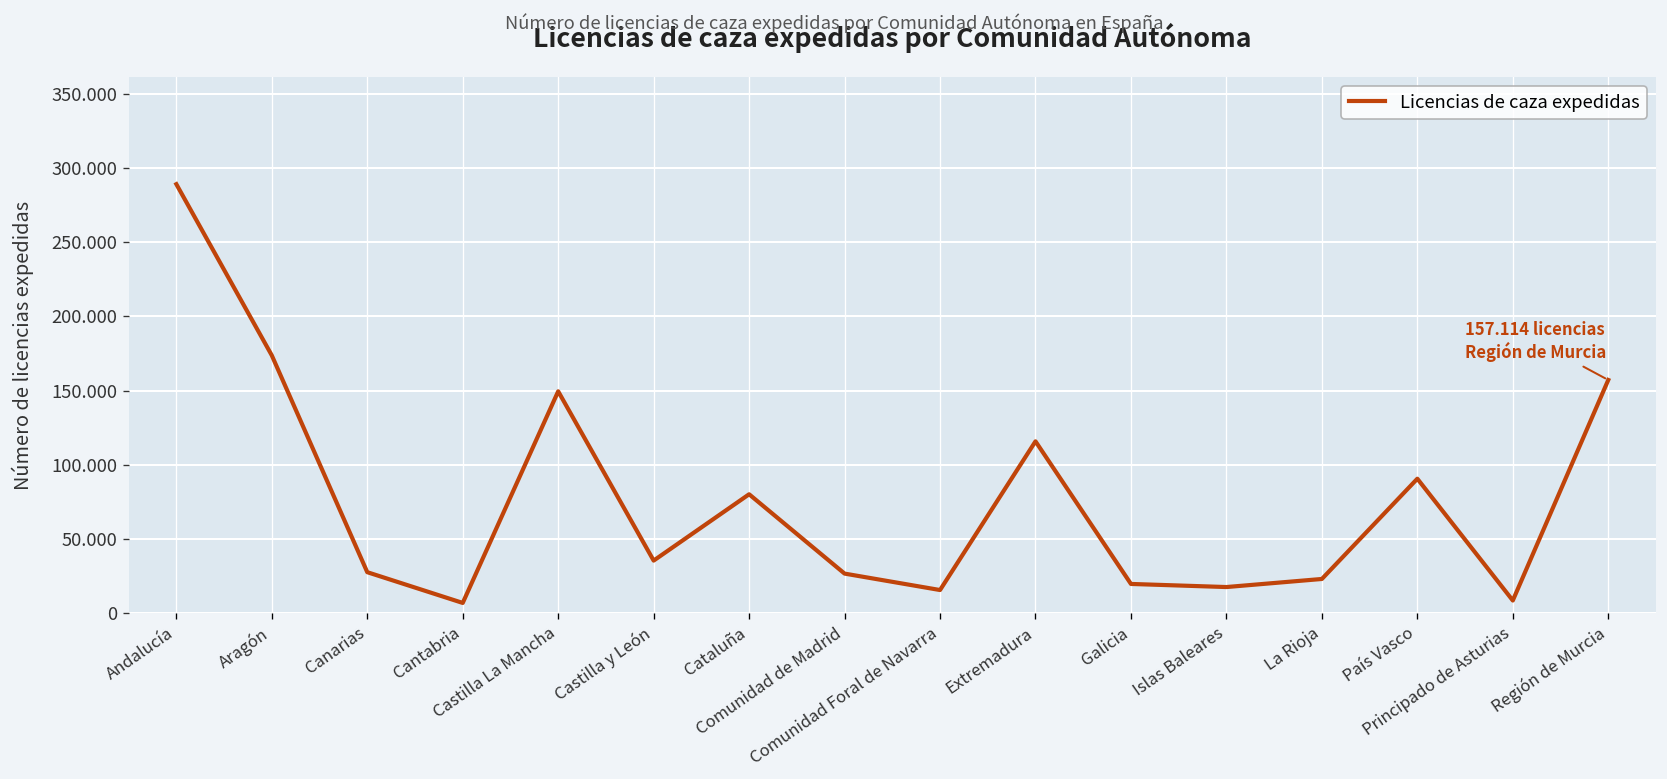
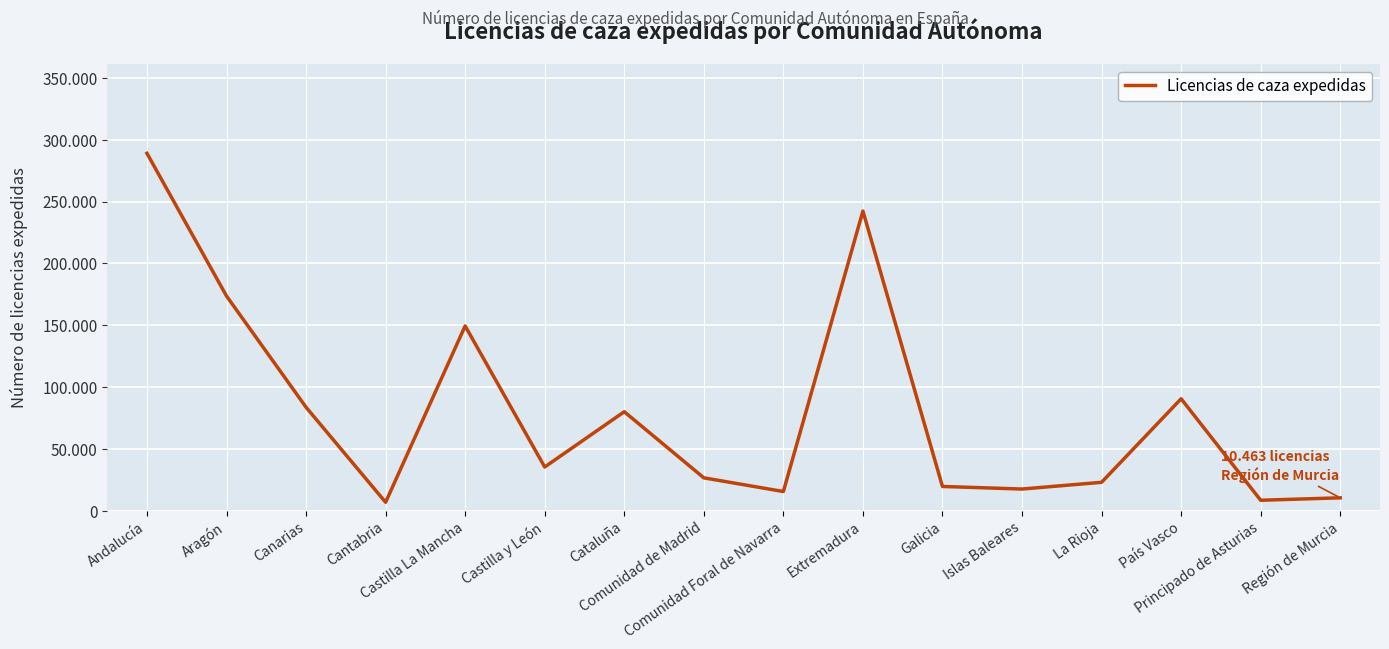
  {
-   "Canarias": 28,
-   "Extremadura": 116,
-   "Región de Murcia": 157.114
+   "Canarias": 84,
+   "Extremadura": 242,
+   "Región de Murcia": 10.463
  }
